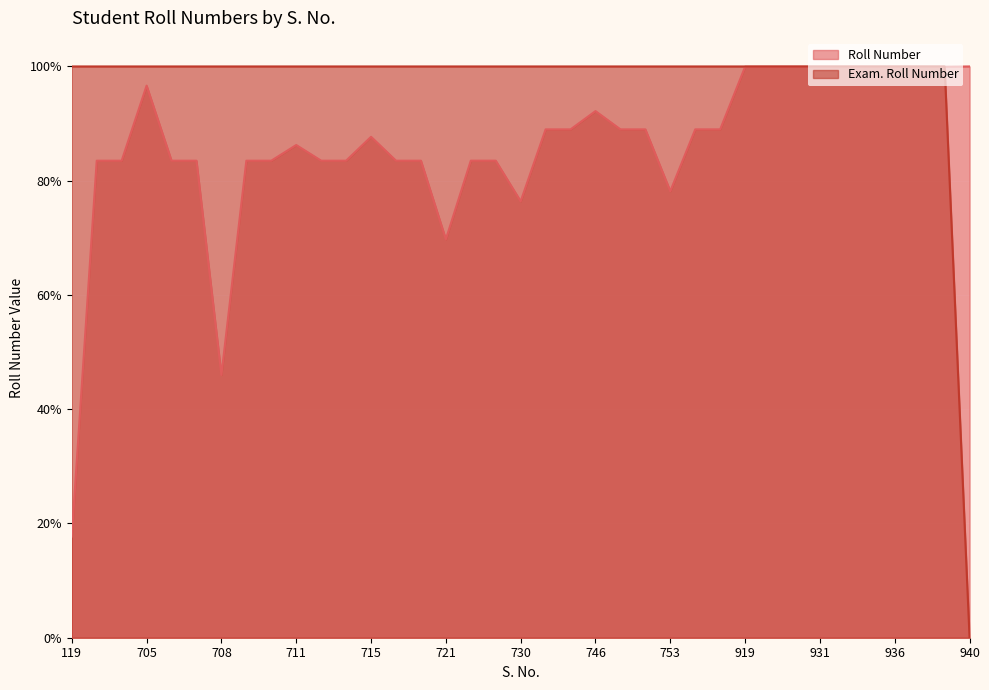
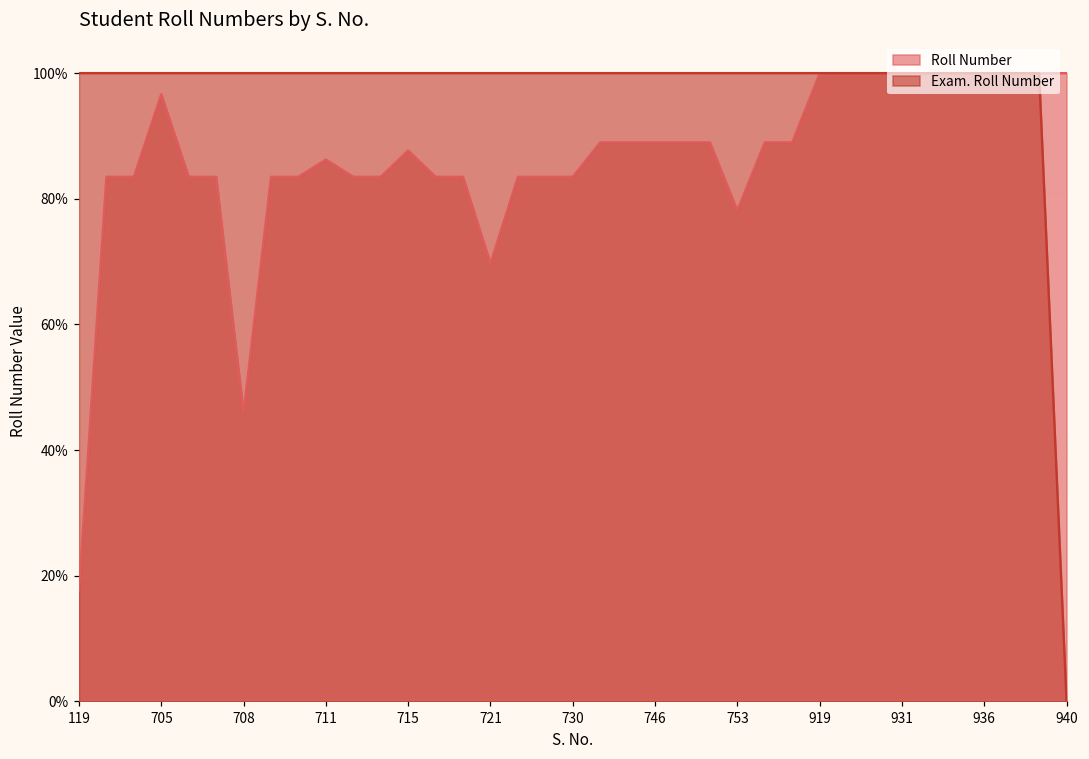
  {
    "Roll Number": {
      "119": "18%",
      "705": "97%",
      "708": "46%",
      "711": "86%",
      "715": "88%",
      "721": "70%",
-     "730": "76%",
-     "746": "92%",
+     "730": "84%",
+     "746": "89%",
      "753": "78%",
      "940": "100%"
    },
    "Exam. Roll Number": {
      "119": "100%",
      "705": "100%",
      "708": "100%",
      "711": "100%",
      "715": "100%",
      "721": "100%",
      "730": "100%",
      "746": "100%",
      "753": "100%",
      "940": "0%"
    }
  }
